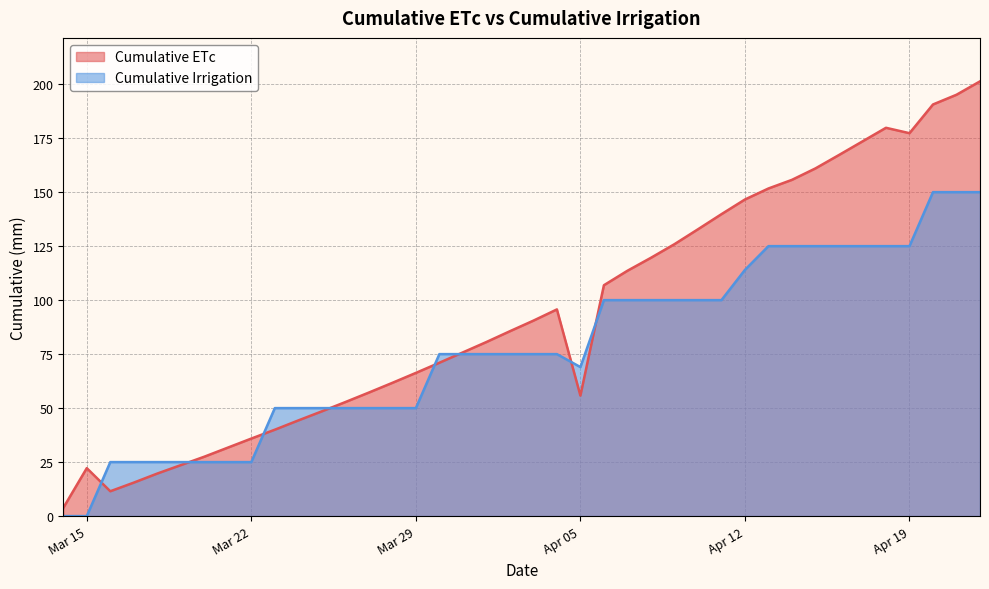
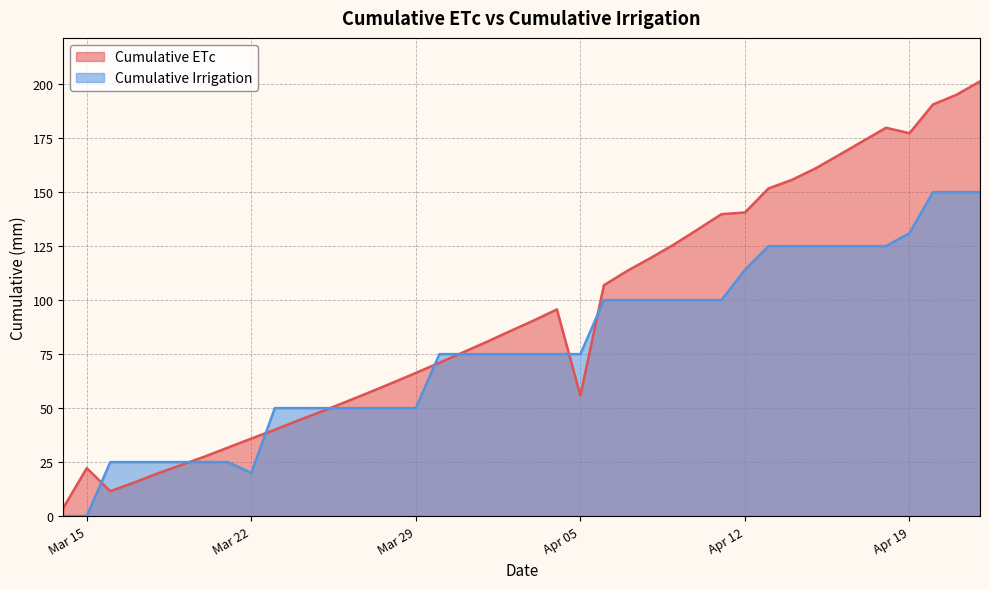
  {
    "Cumulative ETc": {
      "Mar 15": 22,
      "Mar 22": 36,
      "Mar 29": 66,
      "Apr 05": 56,
-     "Apr 12": 147,
+     "Apr 12": 141,
      "Apr 19": 177
    },
    "Cumulative Irrigation": {
      "Mar 15": 0,
-     "Mar 22": 25,
+     "Mar 22": 20,
      "Mar 29": 50,
-     "Apr 05": 69,
+     "Apr 05": 75,
      "Apr 12": 114,
-     "Apr 19": 125
+     "Apr 19": 131
    }
  }
